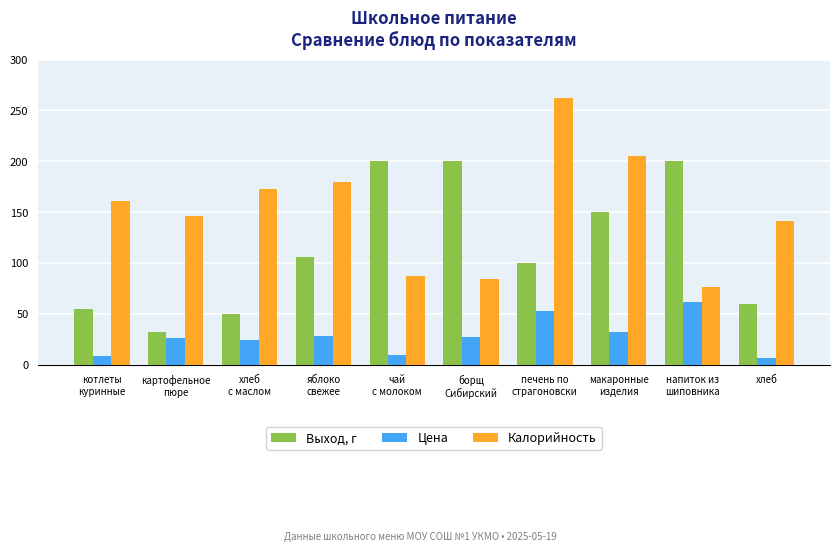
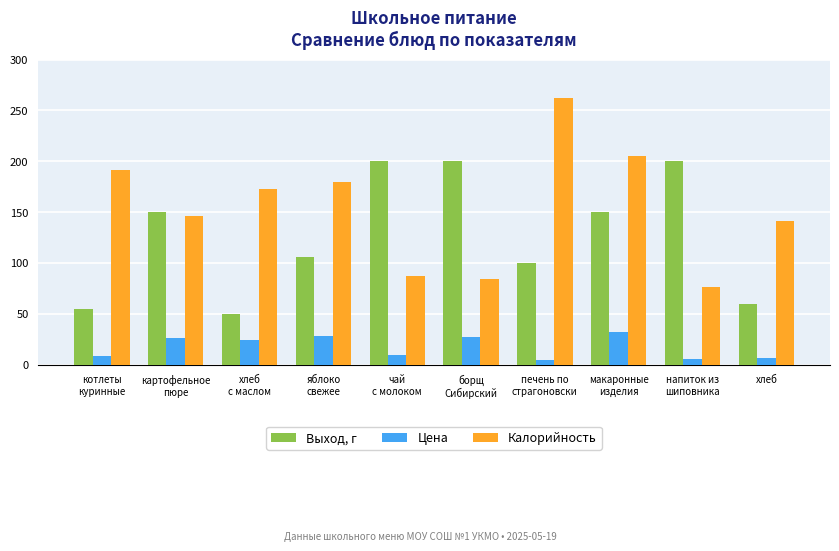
  {
    "Выход, г": {
      "котлеты куринные": 55,
-     "картофельное пюре": 32,
+     "картофельное пюре": 150,
      "хлеб с маслом": 50,
      "яблоко свежее": 106,
      "чай с молоком": 200,
      "борщ Сибирский": 200,
      "печень по страгоновски": 100,
      "макаронные изделия": 150,
      "напиток из шиповника": 200,
      "хлеб": 60
    },
    "Цена": {
      "котлеты куринные": 8,
      "картофельное пюре": 26,
      "хлеб с маслом": 25,
      "яблоко свежее": 28,
      "чай с молоком": 9,
      "борщ Сибирский": 27,
-     "печень по страгоновски": 53,
+     "печень по страгоновски": 5,
      "макаронные изделия": 32,
-     "напиток из шиповника": 62,
+     "напиток из шиповника": 6,
      "хлеб": 7
    },
    "Калорийность": {
-     "котлеты куринные": 161,
+     "котлеты куринные": 191,
      "картофельное пюре": 146,
      "хлеб с маслом": 173,
      "яблоко свежее": 180,
      "чай с молоком": 87,
      "борщ Сибирский": 84,
      "печень по страгоновски": 262,
      "макаронные изделия": 205,
      "напиток из шиповника": 76,
      "хлеб": 141
    }
  }
